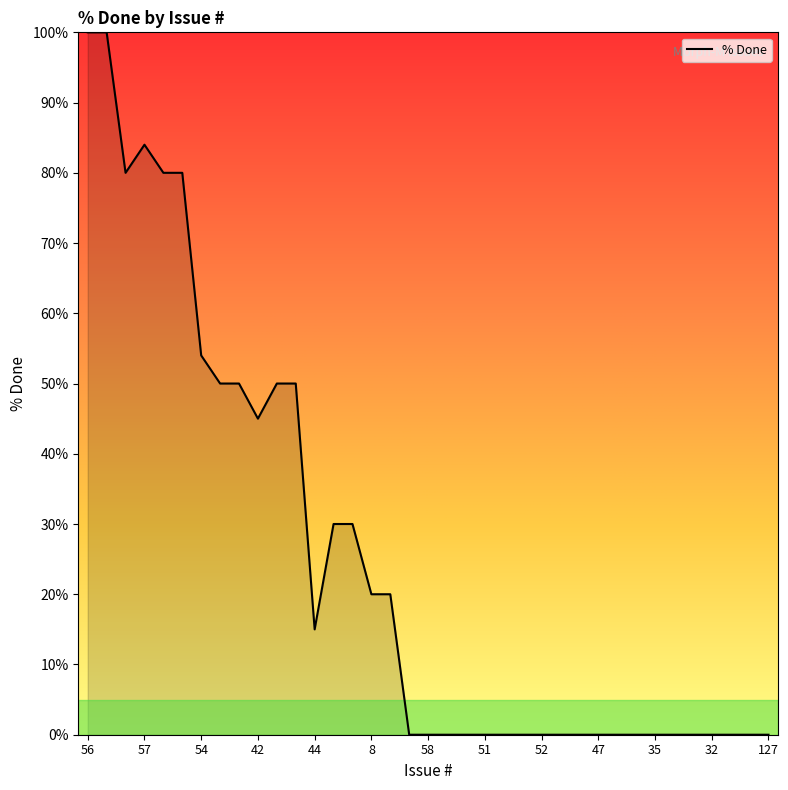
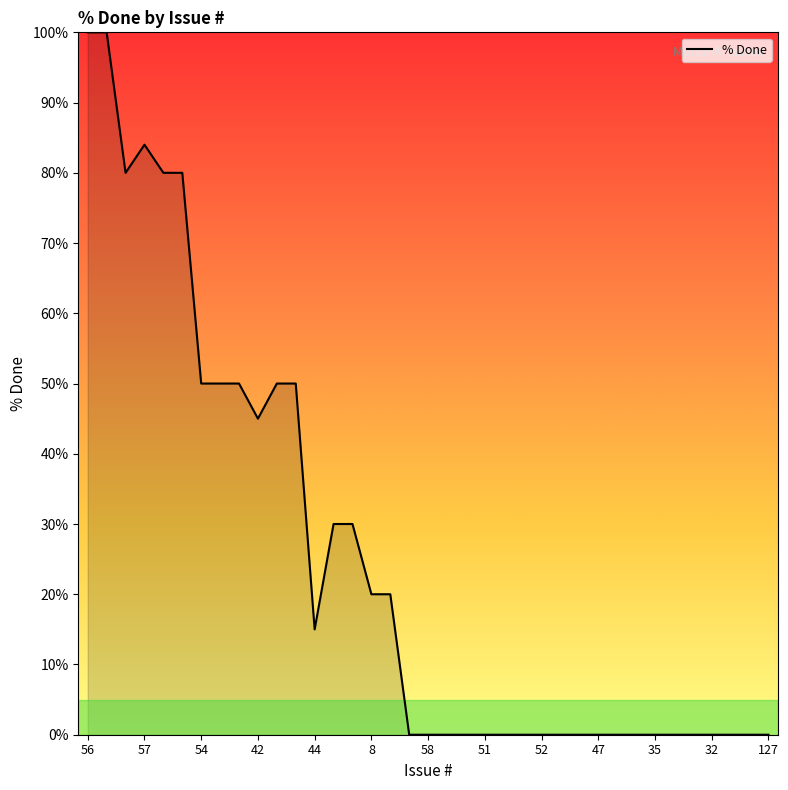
  {
    "56": "100%",
    "57": "84%",
-   "54": "54%",
+   "54": "50%",
    "42": "45%",
    "44": "15%"
  }
